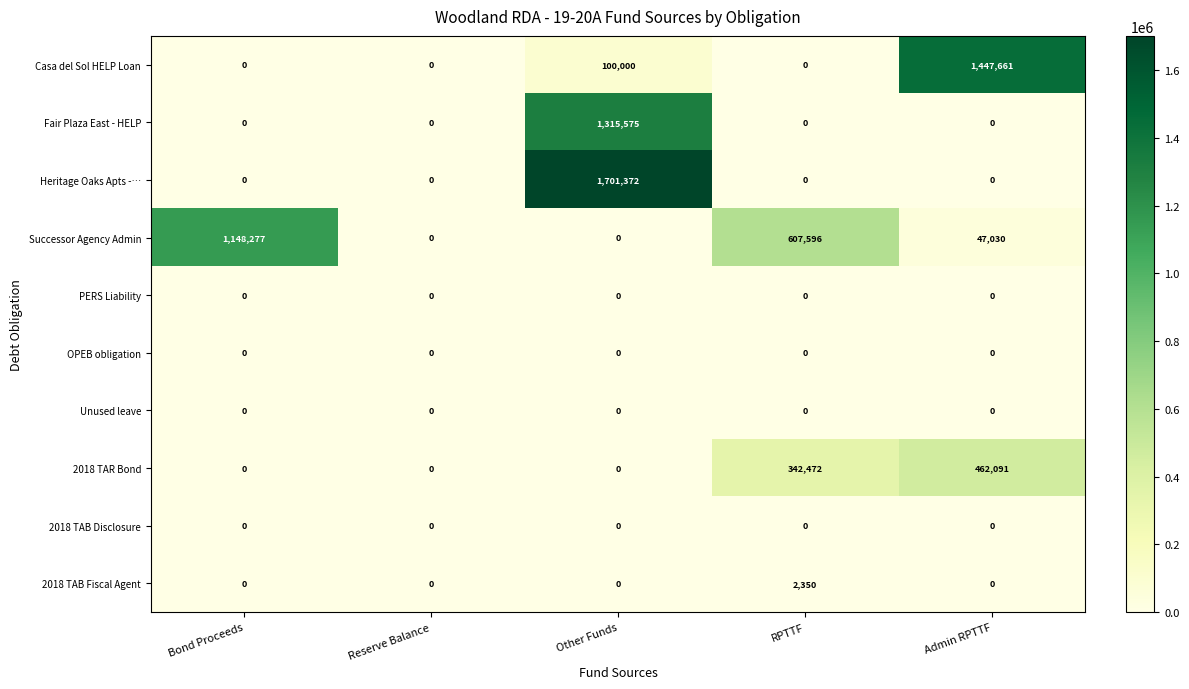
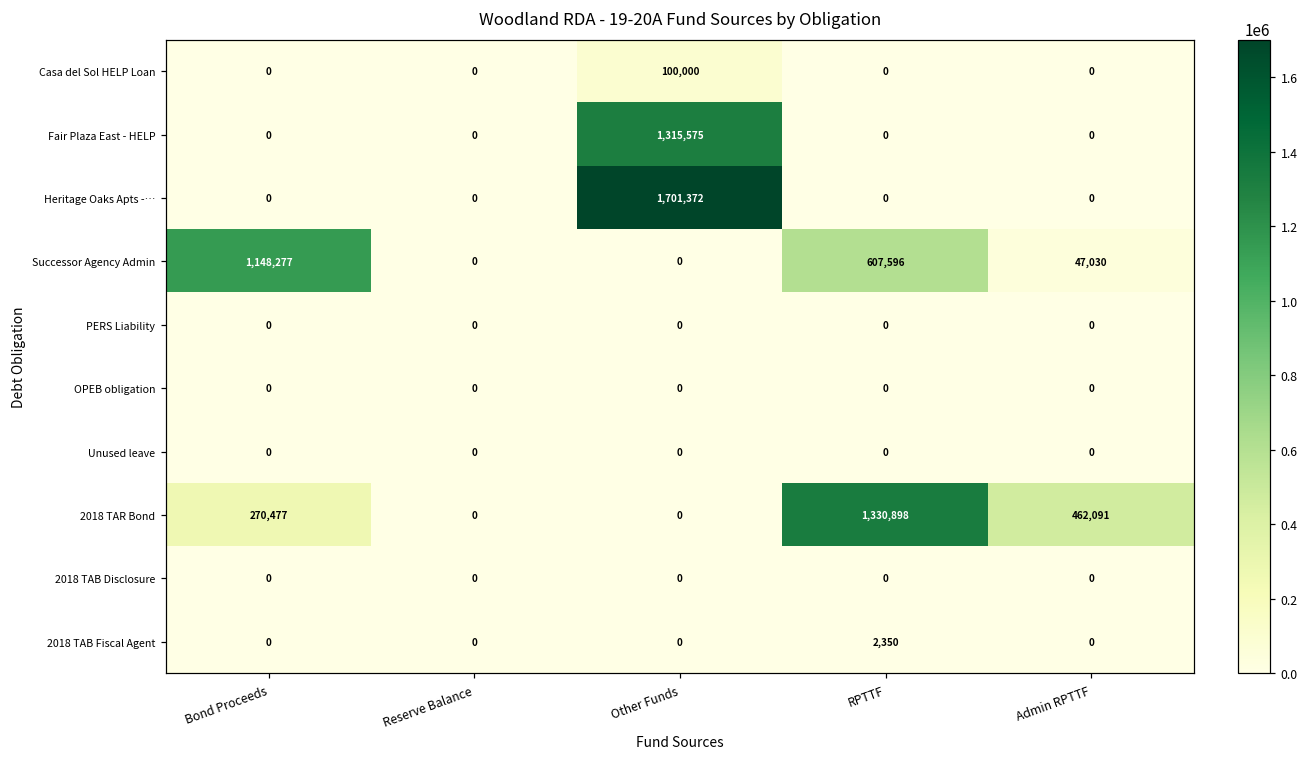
  {
    "Casa del Sol HELP Loan": {
      "Bond Proceeds": "0",
      "Reserve Balance": "0",
      "Other Funds": "100,000",
      "RPTTF": "0",
-     "Admin RPTTF": "1,447,661"
+     "Admin RPTTF": "0"
    },
    "Fair Plaza East - HELP": {
      "Bond Proceeds": "0",
      "Reserve Balance": "0",
      "Other Funds": "1,315,575",
      "RPTTF": "0",
      "Admin RPTTF": "0"
    },
    "Heritage Oaks Apts -…": {
      "Bond Proceeds": "0",
      "Reserve Balance": "0",
      "Other Funds": "1,701,372",
      "RPTTF": "0",
      "Admin RPTTF": "0"
    },
    "Successor Agency Admin": {
      "Bond Proceeds": "1,148,277",
      "Reserve Balance": "0",
      "Other Funds": "0",
      "RPTTF": "607,596",
      "Admin RPTTF": "47,030"
    },
    "PERS Liability": {
      "Bond Proceeds": "0",
      "Reserve Balance": "0",
      "Other Funds": "0",
      "RPTTF": "0",
      "Admin RPTTF": "0"
    },
    "OPEB obligation": {
      "Bond Proceeds": "0",
      "Reserve Balance": "0",
      "Other Funds": "0",
      "RPTTF": "0",
      "Admin RPTTF": "0"
    },
    "Unused leave": {
      "Bond Proceeds": "0",
      "Reserve Balance": "0",
      "Other Funds": "0",
      "RPTTF": "0",
      "Admin RPTTF": "0"
    },
    "2018 TAR Bond": {
-     "Bond Proceeds": "0",
+     "Bond Proceeds": "270,477",
      "Reserve Balance": "0",
      "Other Funds": "0",
-     "RPTTF": "342,472",
+     "RPTTF": "1,330,898",
      "Admin RPTTF": "462,091"
    },
    "2018 TAB Disclosure": {
      "Bond Proceeds": "0",
      "Reserve Balance": "0",
      "Other Funds": "0",
      "RPTTF": "0",
      "Admin RPTTF": "0"
    },
    "2018 TAB Fiscal Agent": {
      "Bond Proceeds": "0",
      "Reserve Balance": "0",
      "Other Funds": "0",
      "RPTTF": "2,350",
      "Admin RPTTF": "0"
    }
  }
